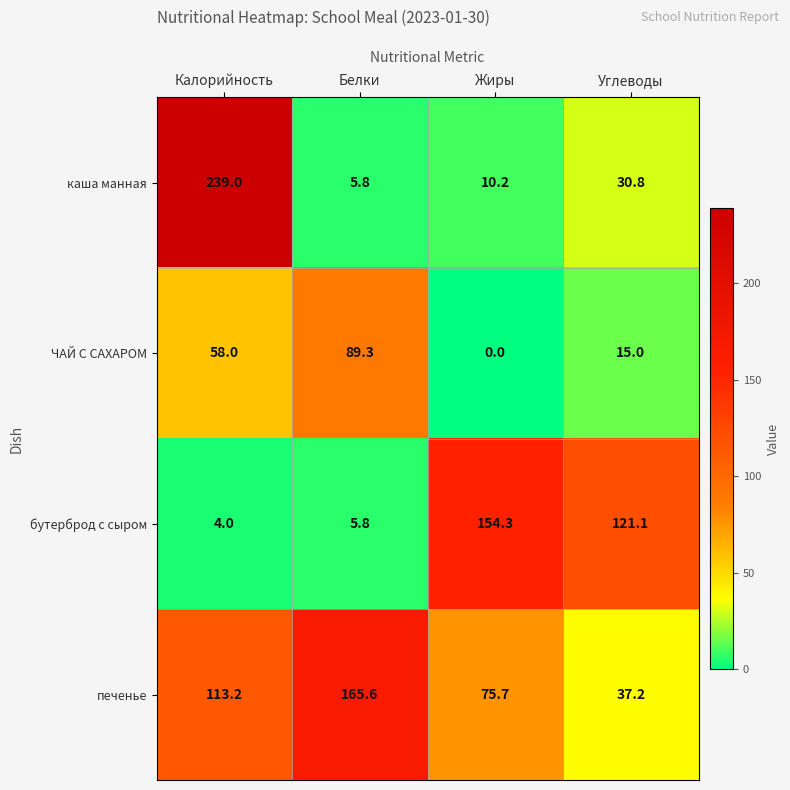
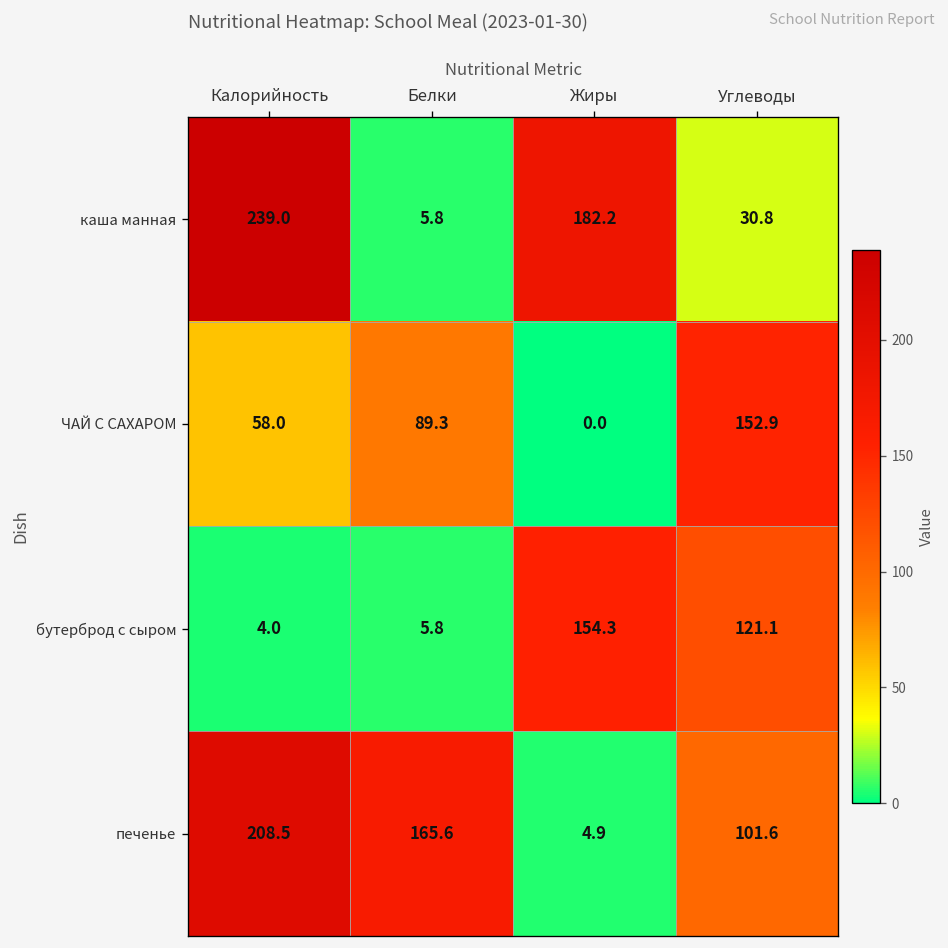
  {
    "каша манная": {
      "Калорийность": 239.0,
      "Белки": 5.8,
-     "Жиры": 10.2,
+     "Жиры": 182.2,
      "Углеводы": 30.8
    },
    "ЧАЙ С САХАРОМ": {
      "Калорийность": 58.0,
      "Белки": 89.3,
      "Жиры": 0.0,
-     "Углеводы": 15.0
+     "Углеводы": 152.9
    },
    "бутерброд с сыром": {
      "Калорийность": 4.0,
      "Белки": 5.8,
      "Жиры": 154.3,
      "Углеводы": 121.1
    },
    "печенье": {
-     "Калорийность": 113.2,
+     "Калорийность": 208.5,
      "Белки": 165.6,
-     "Жиры": 75.7,
-     "Углеводы": 37.2
+     "Жиры": 4.9,
+     "Углеводы": 101.6
    }
  }
